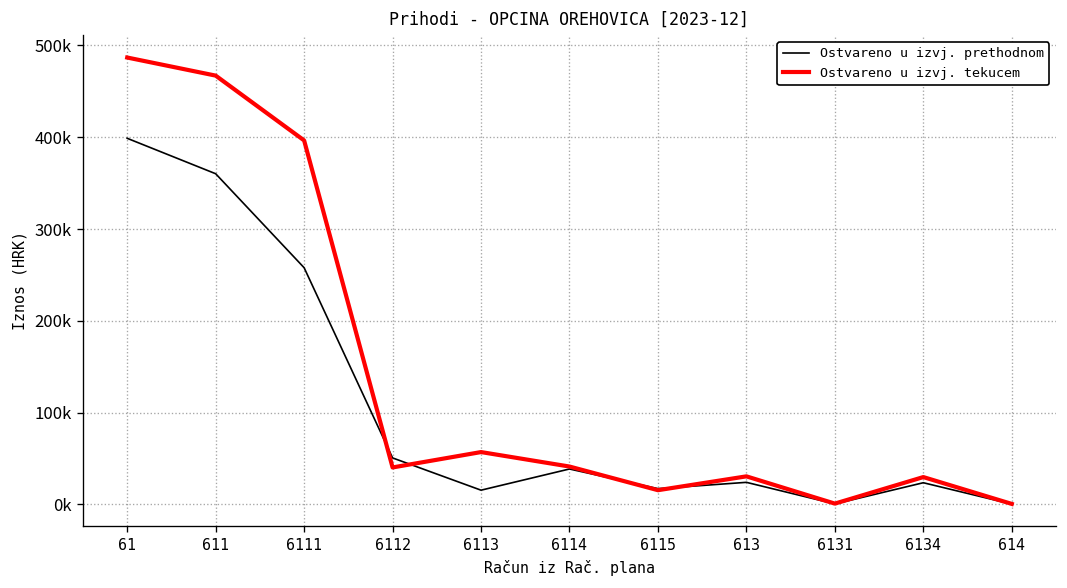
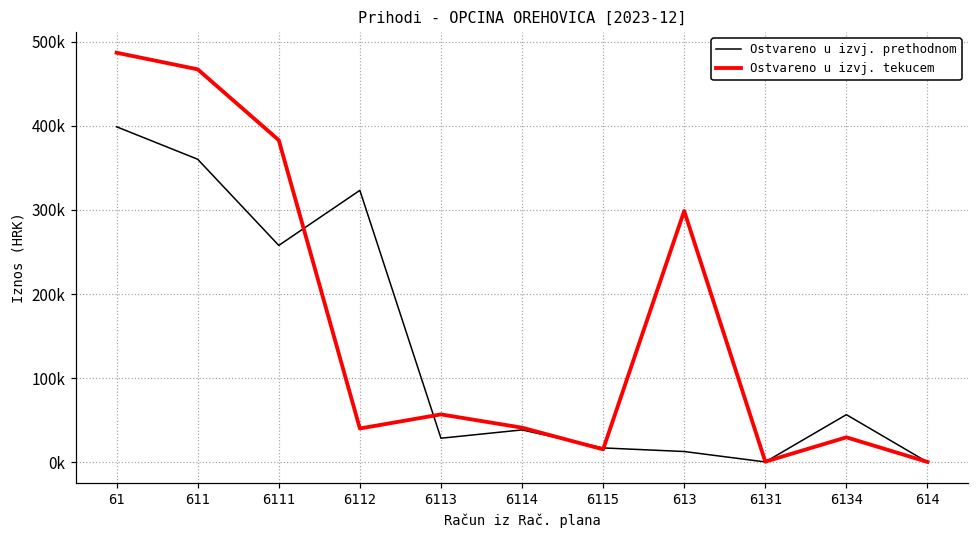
  {
    "Ostvareno u izvj. prethodnom": {
      "61": 400000,
      "611": 360000,
      "6111": 260000,
-     "6112": 50000,
-     "6113": 20000,
-     "613": 20000,
-     "6134": 20000
+     "6112": 320000,
+     "6113": 30000,
+     "613": 10000,
+     "6134": 60000
    },
    "Ostvareno u izvj. tekucem": {
      "61": 490000,
      "611": 470000,
-     "6111": 400000,
+     "6111": 380000,
      "6112": 40000,
      "6113": 60000,
-     "613": 30000,
+     "613": 300000,
      "6134": 30000
    }
  }
